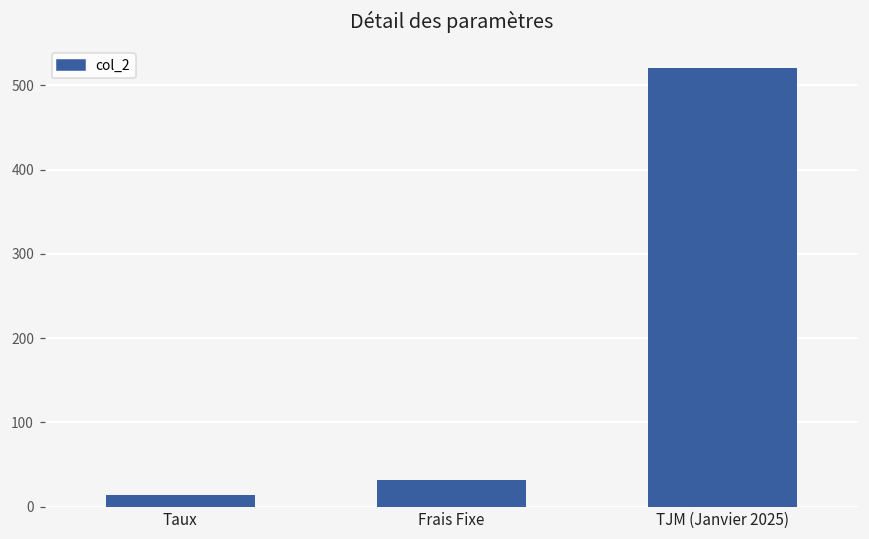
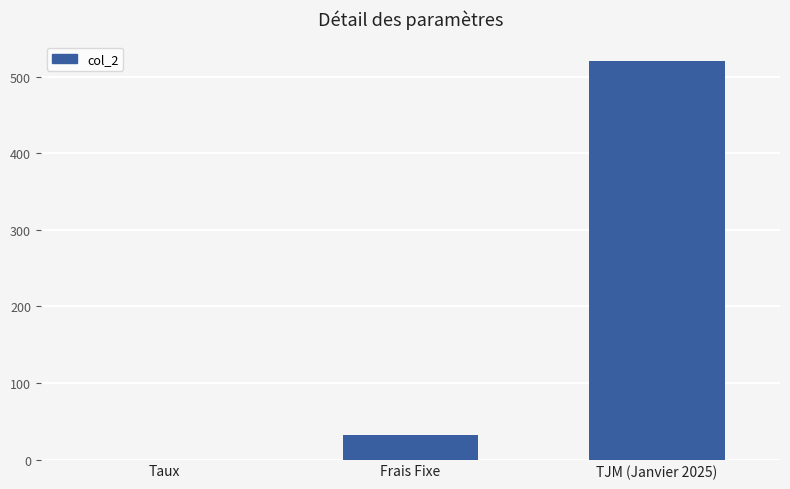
  {
-   "Taux": 10,
+   "Taux": 0,
    "Frais Fixe": 30,
    "TJM (Janvier 2025)": 520
  }
